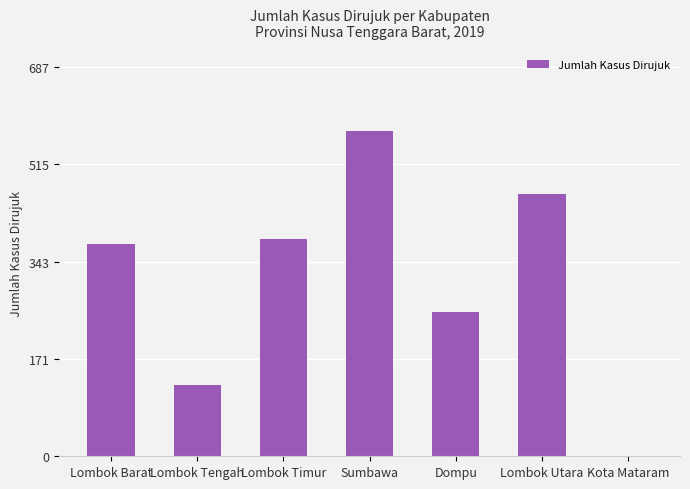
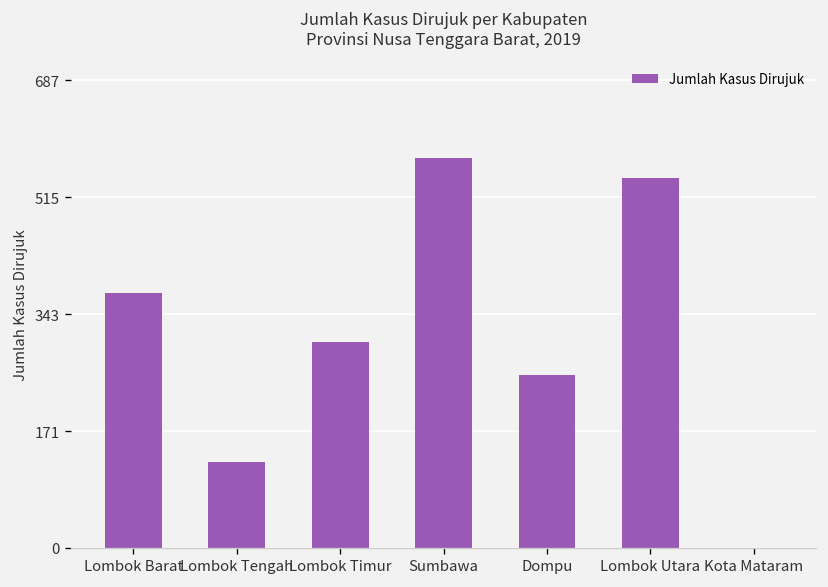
  {
    "Lombok Barat": 370,
    "Lombok Tengah": 130,
-   "Lombok Timur": 380,
+   "Lombok Timur": 300,
    "Sumbawa": 570,
    "Dompu": 250,
-   "Lombok Utara": 460,
+   "Lombok Utara": 540,
    "Kota Mataram": 0
  }
